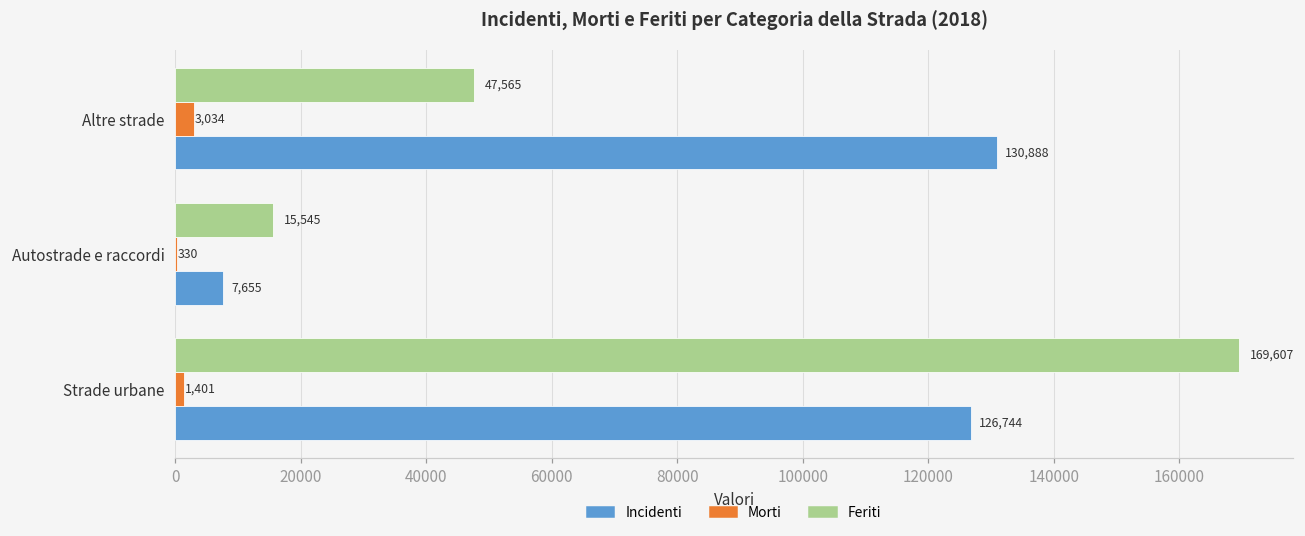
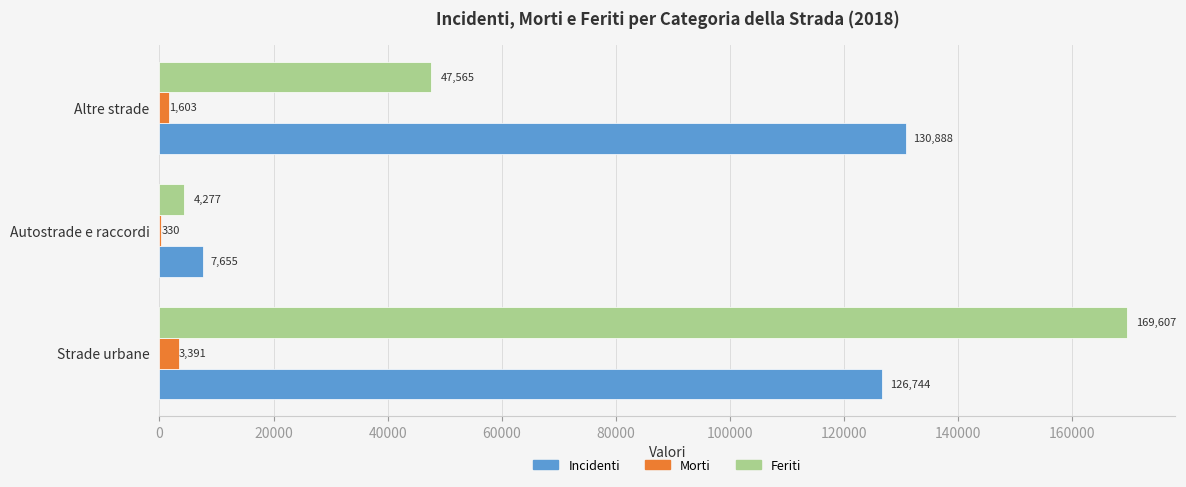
  {
    "Incidenti": {
      "Altre strade": "130,888",
      "Autostrade e raccordi": "7,655",
      "Strade urbane": "126,744"
    },
    "Morti": {
-     "Altre strade": "3,034",
+     "Altre strade": "1,603",
      "Autostrade e raccordi": "330",
-     "Strade urbane": "1,401"
+     "Strade urbane": "3,391"
    },
    "Feriti": {
      "Altre strade": "47,565",
-     "Autostrade e raccordi": "15,545",
+     "Autostrade e raccordi": "4,277",
      "Strade urbane": "169,607"
    }
  }
